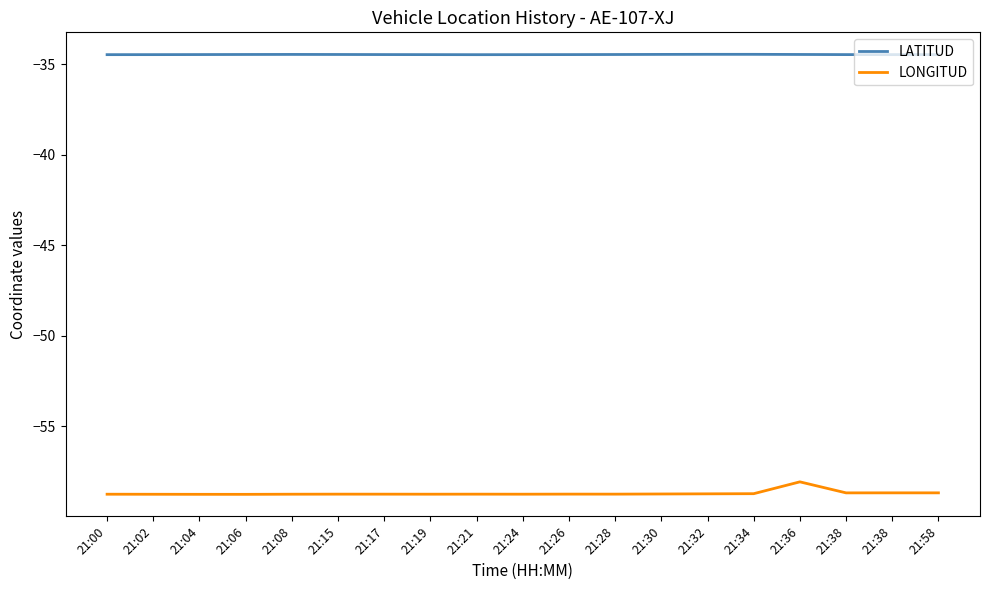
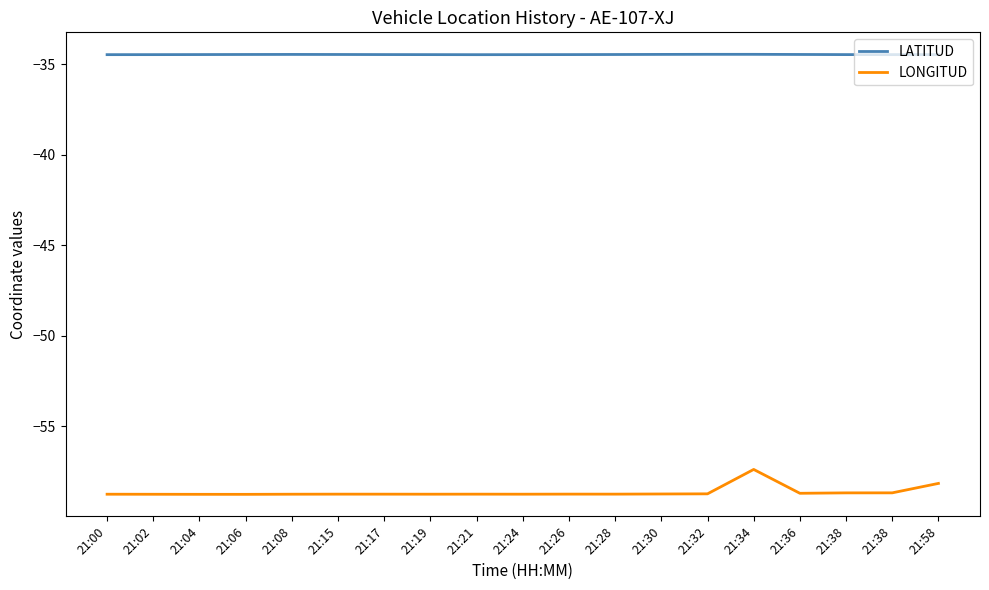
  {
    "LATITUD": {
      "21:00": -34.5,
      "21:02": -34.5,
      "21:04": -34.5,
      "21:06": -34.5,
      "21:08": -34.5,
      "21:15": -34.5,
      "21:17": -34.5,
      "21:19": -34.5,
      "21:21": -34.5,
      "21:24": -34.5,
      "21:26": -34.5,
      "21:28": -34.5,
      "21:30": -34.5,
      "21:32": -34.5,
      "21:34": -34.5,
      "21:36": -34.5
    },
    "LONGITUD": {
      "21:00": -58.7,
      "21:02": -58.7,
      "21:04": -58.8,
      "21:06": -58.8,
      "21:08": -58.7,
      "21:15": -58.7,
      "21:17": -58.7,
      "21:19": -58.7,
      "21:21": -58.7,
      "21:24": -58.7,
      "21:26": -58.7,
      "21:28": -58.7,
      "21:30": -58.7,
      "21:32": -58.7,
-     "21:34": -58.7,
-     "21:36": -58.1,
-     "21:58": -58.7
+     "21:34": -57.4,
+     "21:36": -58.7,
+     "21:58": -58.1
    }
  }
